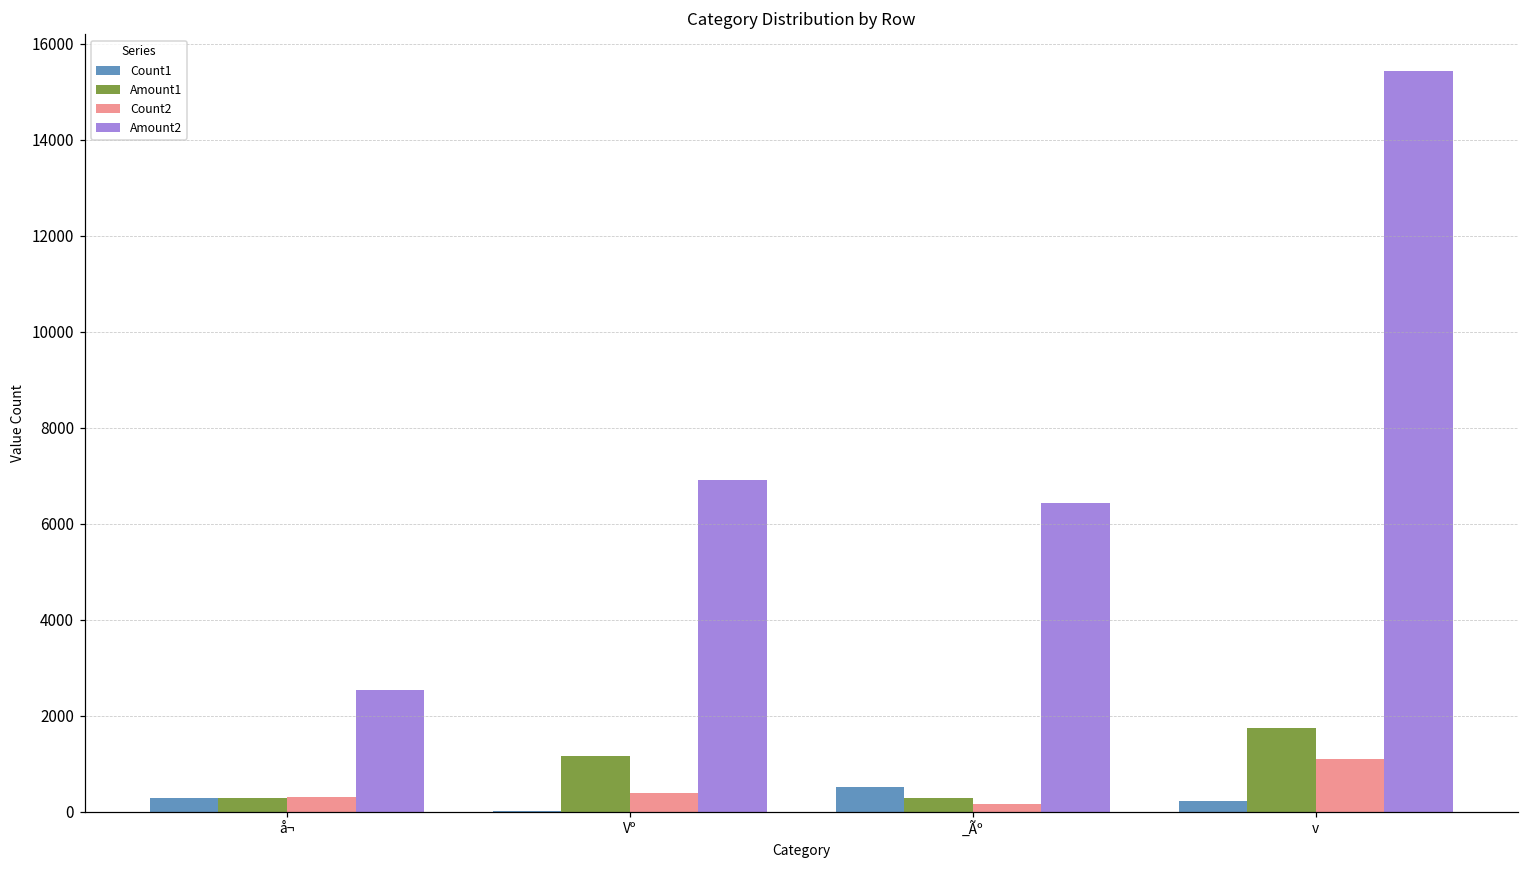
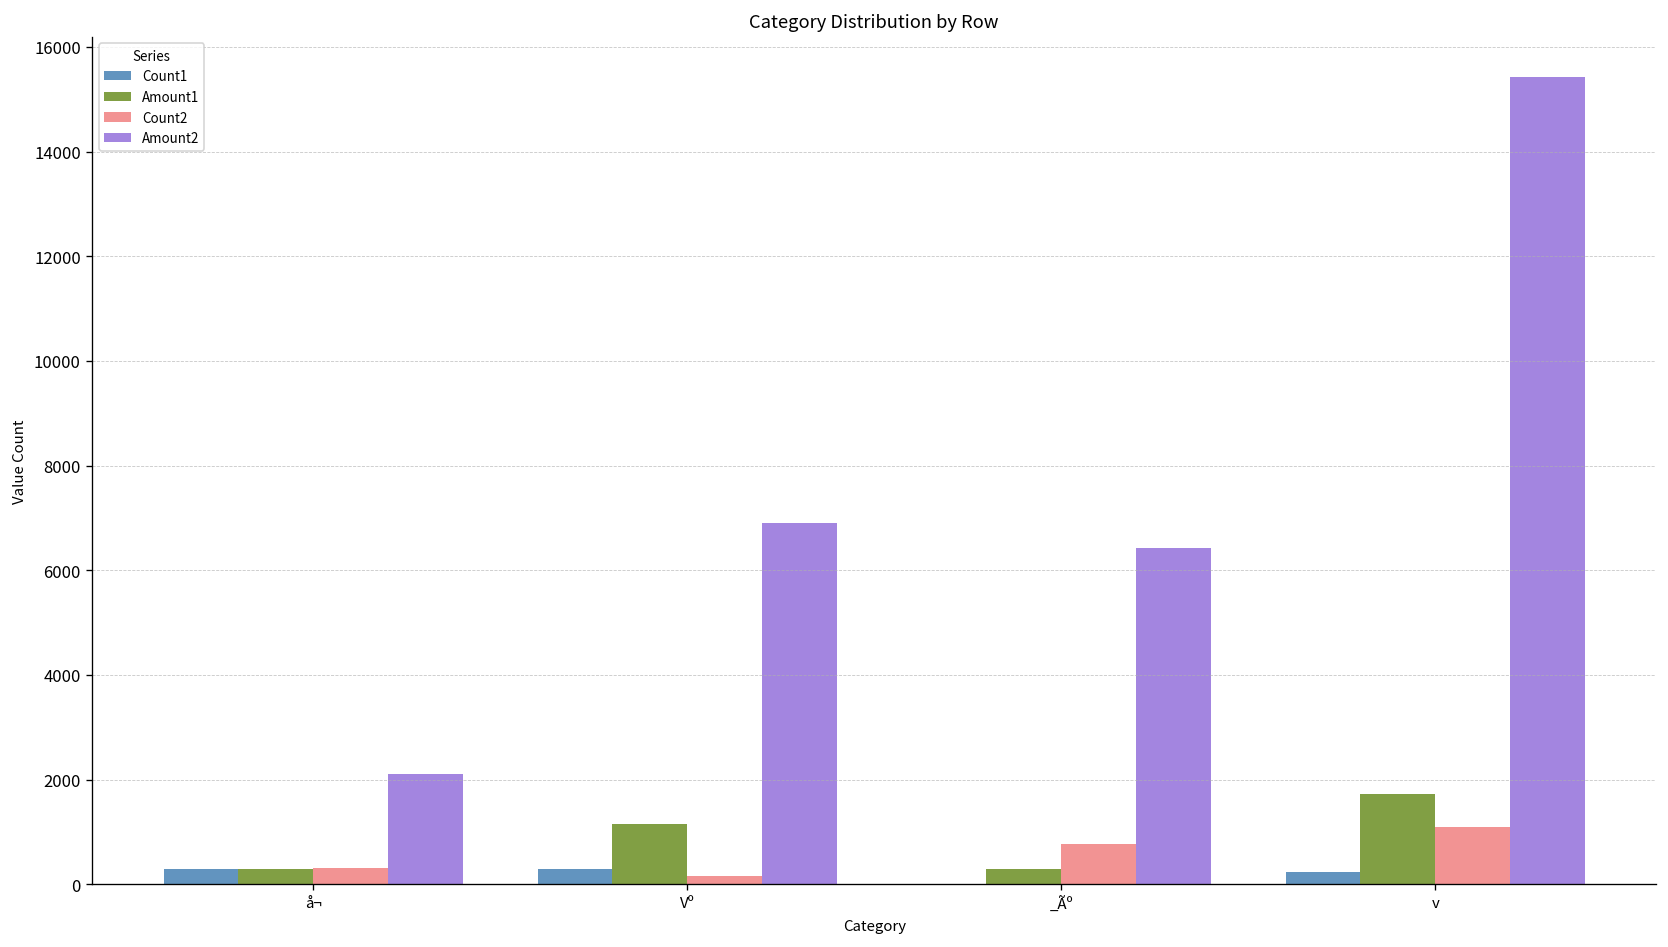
  {
    "Count1": {
      "å¬": 300,
-     "Vº": 0,
-     "_Ãº": 500,
+     "Vº": 300,
+     "_Ãº": 0,
      "v": 200
    },
    "Amount1": {
      "å¬": 300,
      "Vº": 1200,
      "_Ãº": 300,
      "v": 1700
    },
    "Count2": {
      "å¬": 300,
-     "Vº": 400,
-     "_Ãº": 200,
+     "Vº": 200,
+     "_Ãº": 800,
      "v": 1100
    },
    "Amount2": {
-     "å¬": 2500,
+     "å¬": 2100,
      "Vº": 6900,
      "_Ãº": 6400,
      "v": 15400
    }
  }
